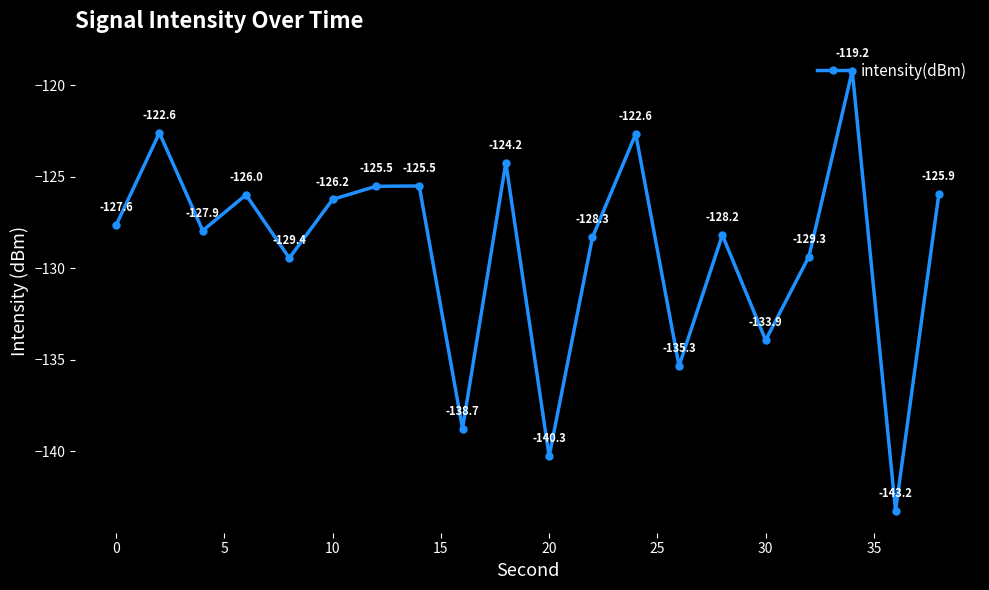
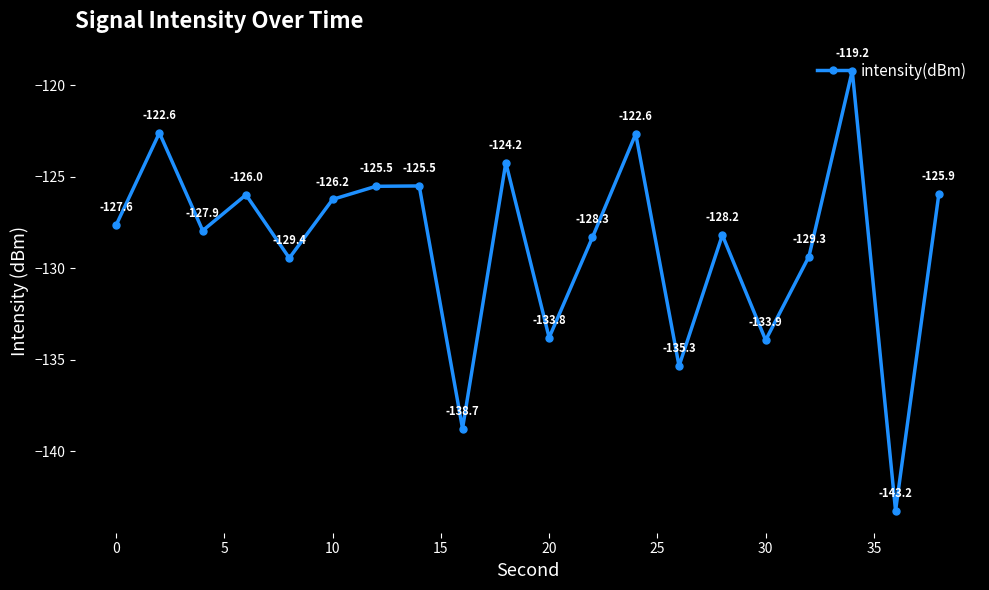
  {
    "0": -127.6,
    "10": -126.2,
-   "20": -140.3,
+   "20": -133.8,
    "30": -133.9
  }
